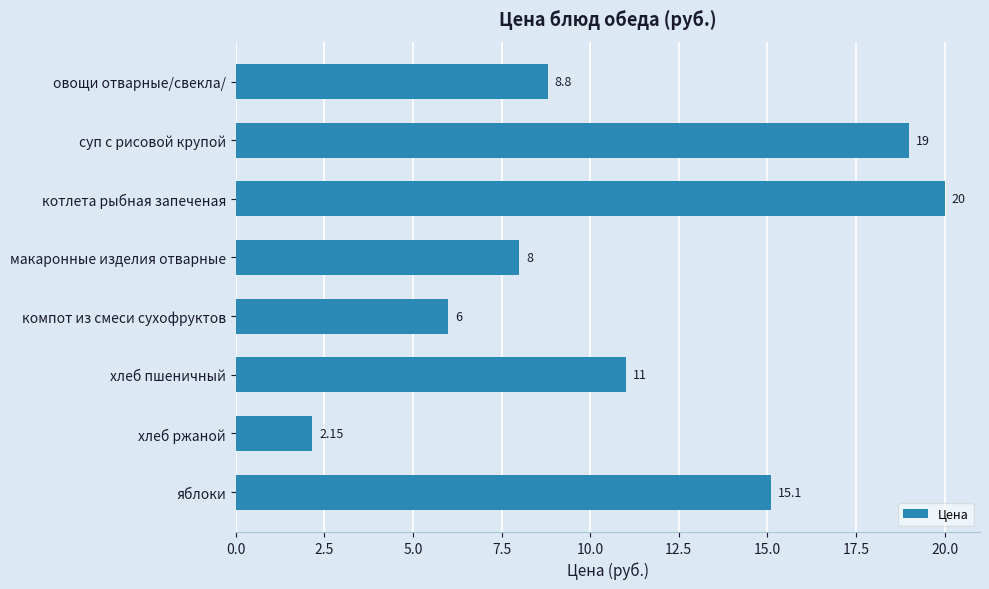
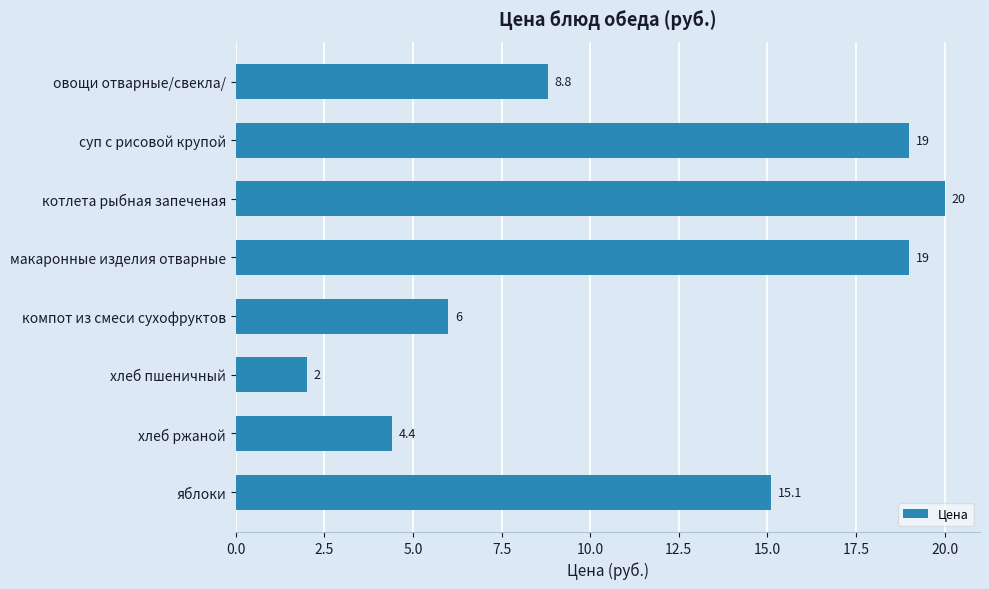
  {
    "овощи отварные/свекла/": 8.8,
    "суп с рисовой крупой": 19,
    "котлета рыбная запеченая": 20,
-   "макаронные изделия отварные": 8,
+   "макаронные изделия отварные": 19,
    "компот из смеси сухофруктов": 6,
-   "хлеб пшеничный": 11,
-   "хлеб ржаной": 2.15,
+   "хлеб пшеничный": 2,
+   "хлеб ржаной": 4.4,
    "яблоки": 15.1
  }
